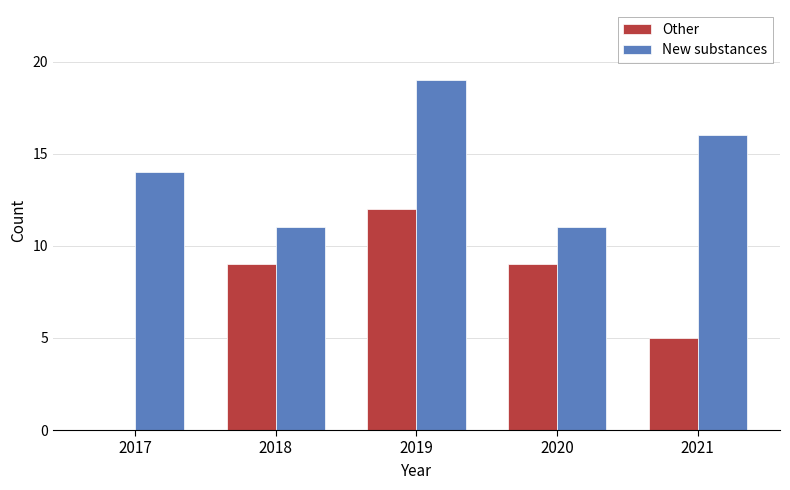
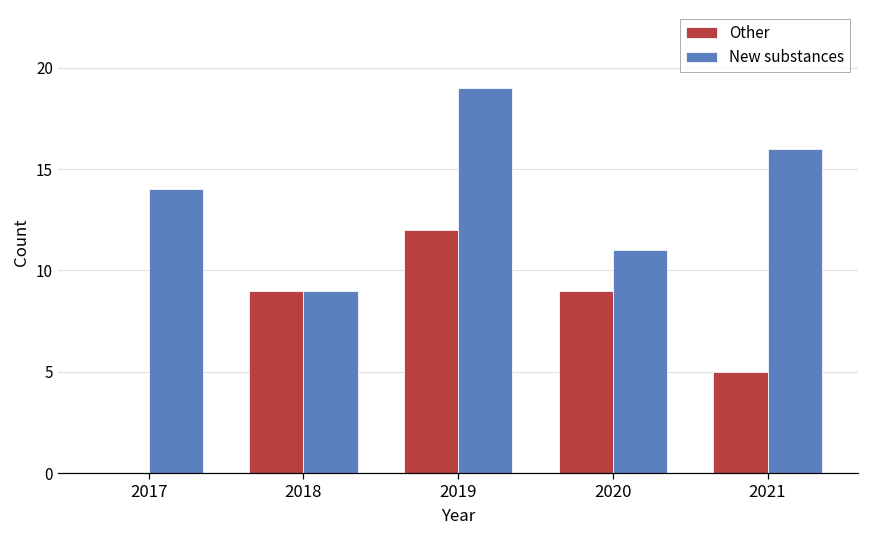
  {
    "Other": {
      "2017": 0,
      "2018": 9,
      "2019": 12,
      "2020": 9,
      "2021": 5
    },
    "New substances": {
      "2017": 14,
-     "2018": 11,
+     "2018": 9,
      "2019": 19,
      "2020": 11,
      "2021": 16
    }
  }
